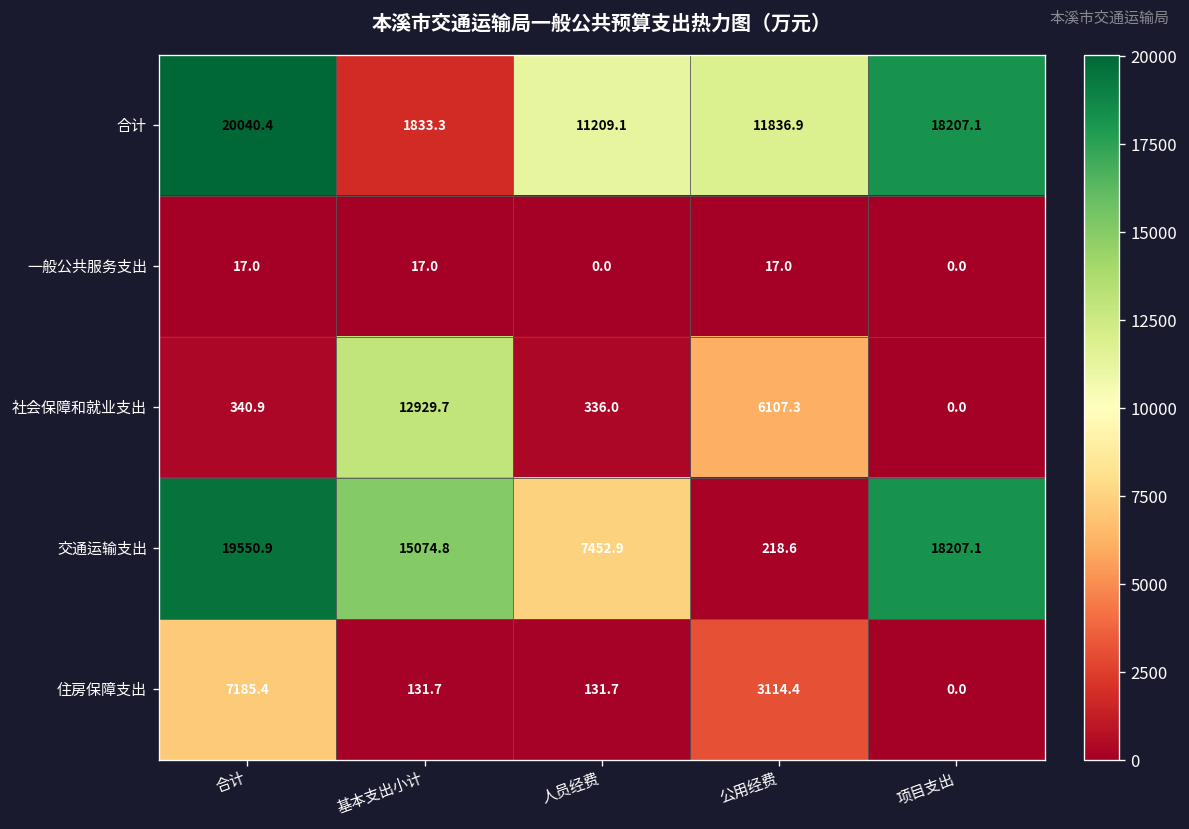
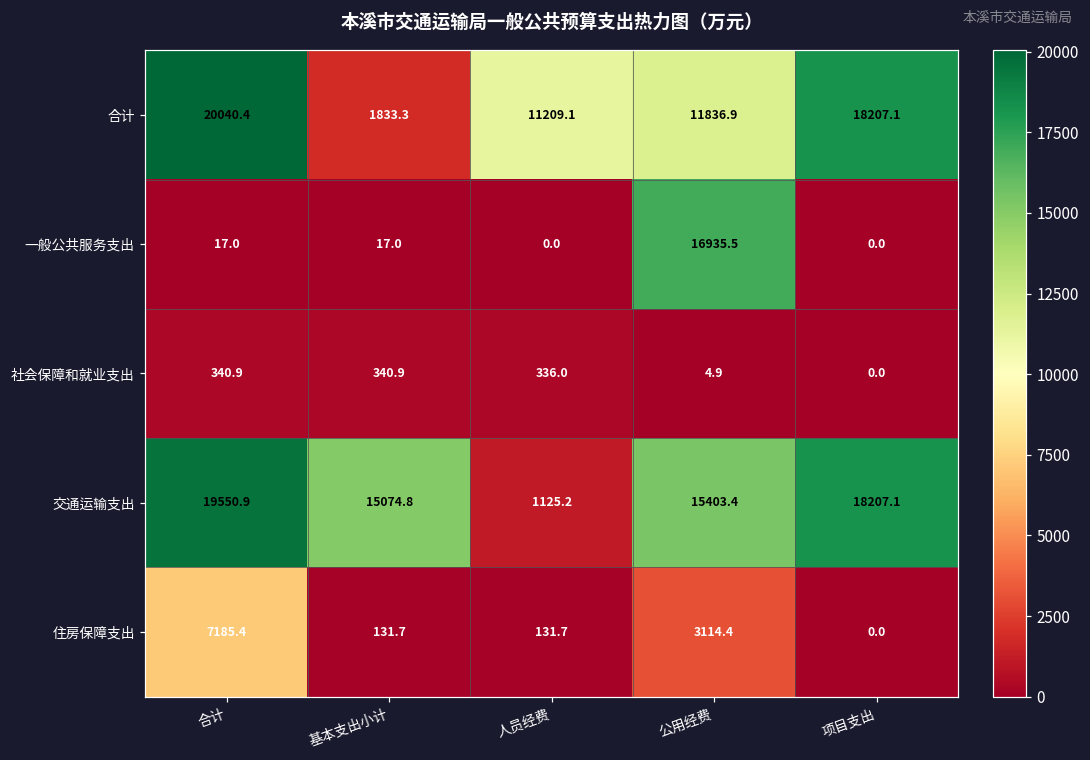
  {
    "合计": {
      "合计": 20040.4,
      "基本支出小计": 1833.3,
      "人员经费": 11209.1,
      "公用经费": 11836.9,
      "项目支出": 18207.1
    },
    "一般公共服务支出": {
      "合计": 17.0,
      "基本支出小计": 17.0,
      "人员经费": 0.0,
-     "公用经费": 17.0,
+     "公用经费": 16935.5,
      "项目支出": 0.0
    },
    "社会保障和就业支出": {
      "合计": 340.9,
-     "基本支出小计": 12929.7,
+     "基本支出小计": 340.9,
      "人员经费": 336.0,
-     "公用经费": 6107.3,
+     "公用经费": 4.9,
      "项目支出": 0.0
    },
    "交通运输支出": {
      "合计": 19550.9,
      "基本支出小计": 15074.8,
-     "人员经费": 7452.9,
-     "公用经费": 218.6,
+     "人员经费": 1125.2,
+     "公用经费": 15403.4,
      "项目支出": 18207.1
    },
    "住房保障支出": {
      "合计": 7185.4,
      "基本支出小计": 131.7,
      "人员经费": 131.7,
      "公用经费": 3114.4,
      "项目支出": 0.0
    }
  }
